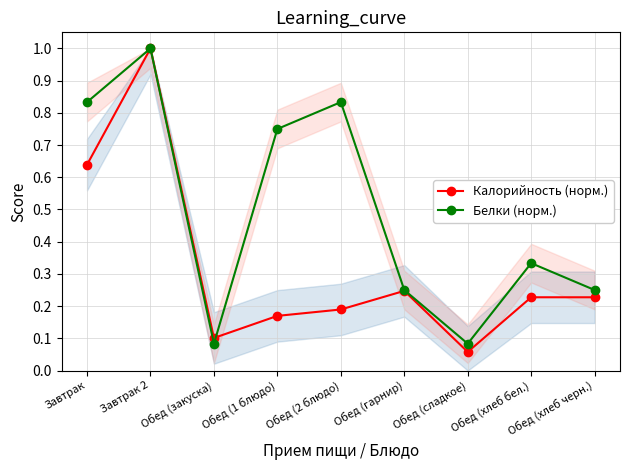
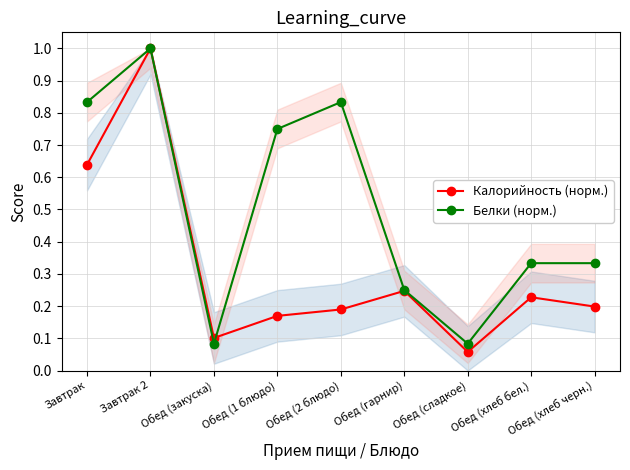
  {
    "Калорийность (норм.)": {
      "Завтрак": 0.64,
      "Обед (закуска)": 0.10,
      "Обед (1 блюдо)": 0.17,
      "Обед (2 блюдо)": 0.19,
      "Обед (сладкое)": 0.06,
      "Обед (хлеб бел.)": 0.23,
-     "Обед (хлеб черн.)": 0.23
+     "Обед (хлеб черн.)": 0.20
    },
    "Белки (норм.)": {
      "Завтрак": 0.83,
      "Обед (закуска)": 0.08,
      "Обед (1 блюдо)": 0.75,
      "Обед (2 блюдо)": 0.83,
      "Обед (сладкое)": 0.08,
      "Обед (хлеб бел.)": 0.33,
-     "Обед (хлеб черн.)": 0.25
+     "Обед (хлеб черн.)": 0.33
    }
  }
